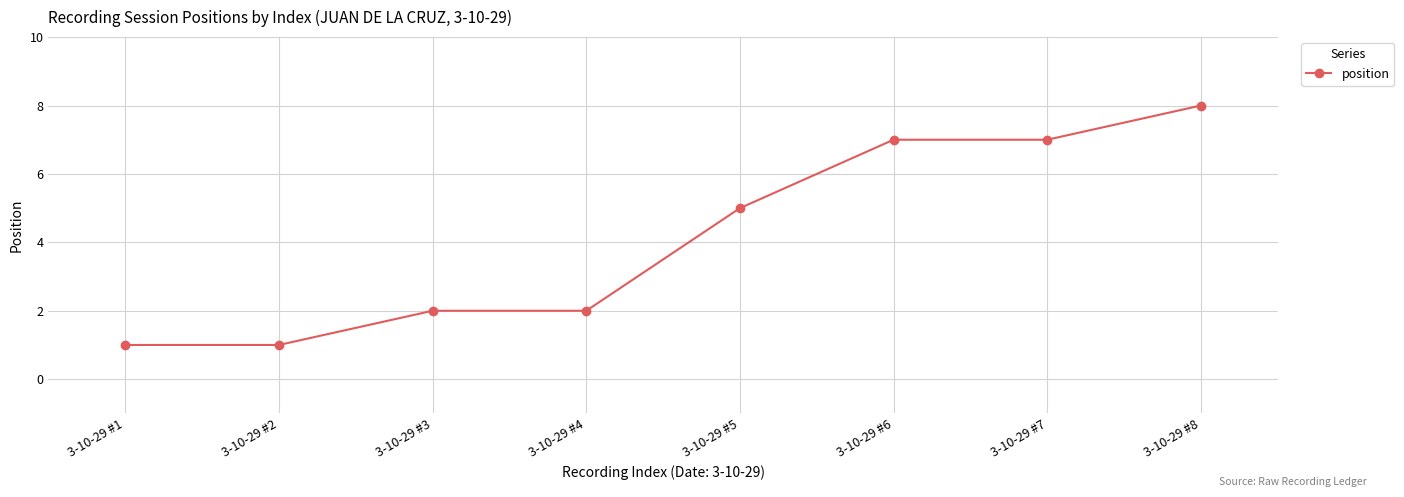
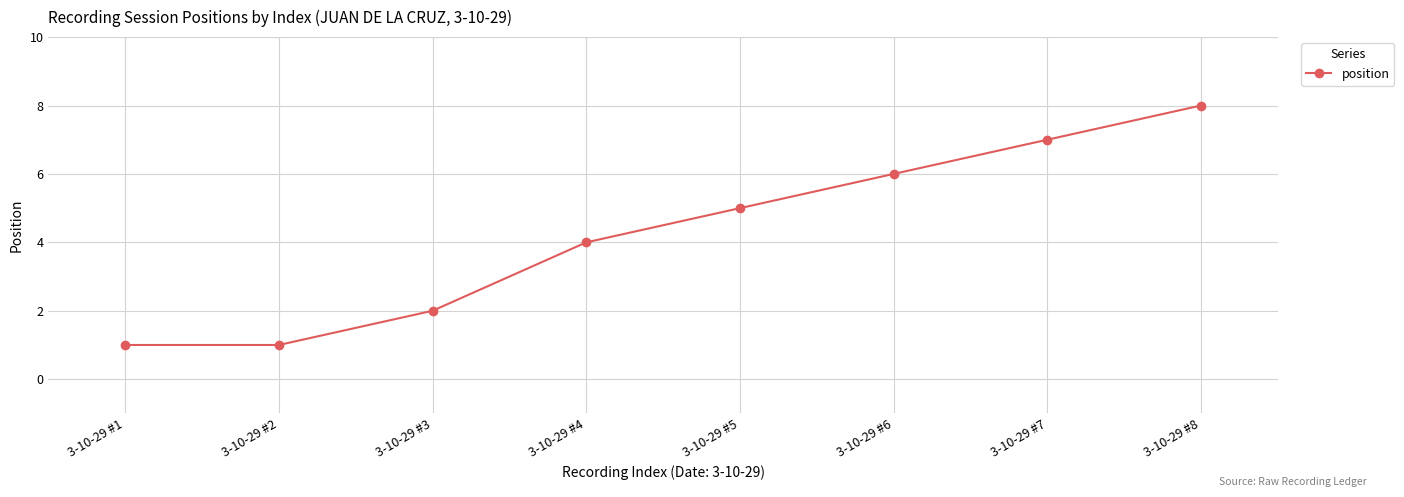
  {
    "3-10-29 #1": 1,
    "3-10-29 #2": 1,
    "3-10-29 #3": 2,
-   "3-10-29 #4": 2,
+   "3-10-29 #4": 4,
    "3-10-29 #5": 5,
-   "3-10-29 #6": 7,
+   "3-10-29 #6": 6,
    "3-10-29 #7": 7,
    "3-10-29 #8": 8
  }
